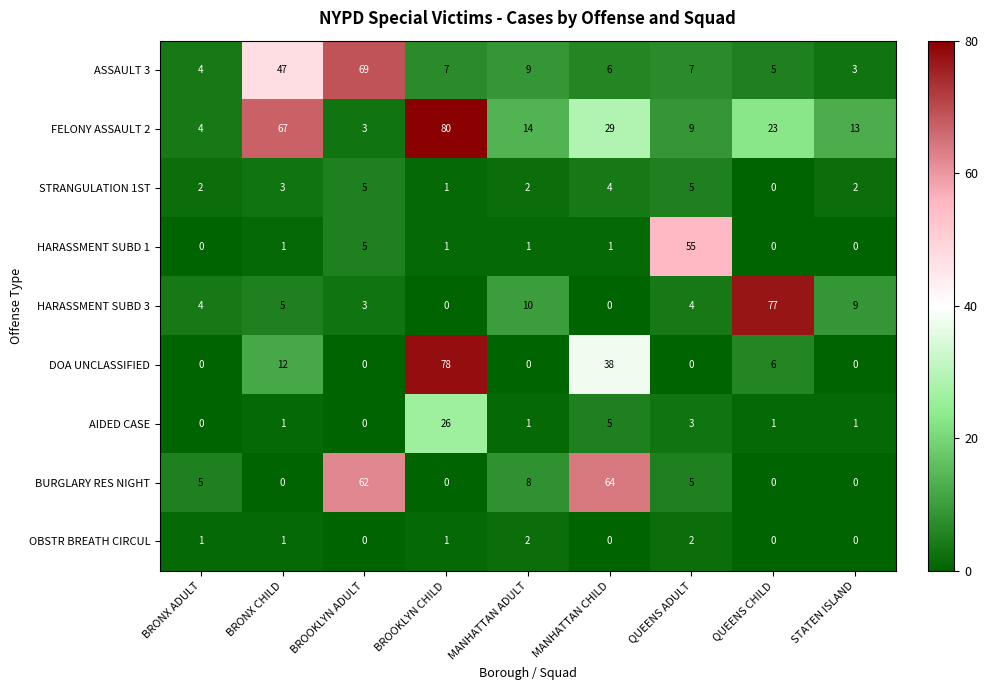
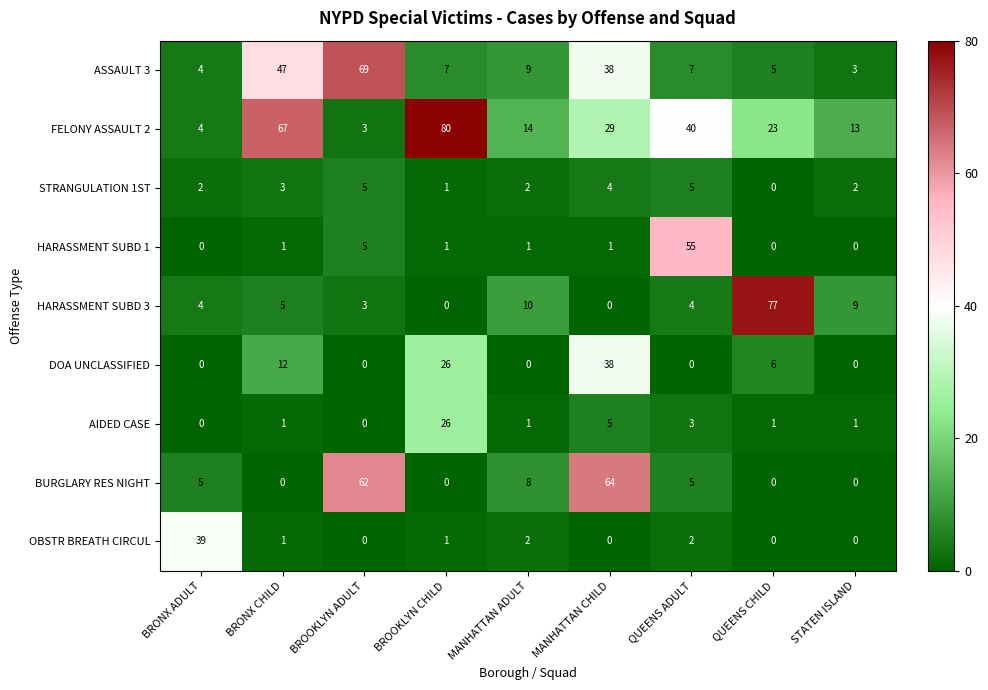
  {
    "ASSAULT 3": {
      "BRONX ADULT": 4,
      "BRONX CHILD": 47,
      "BROOKLYN ADULT": 69,
      "BROOKLYN CHILD": 7,
      "MANHATTAN ADULT": 9,
-     "MANHATTAN CHILD": 6,
+     "MANHATTAN CHILD": 38,
      "QUEENS ADULT": 7,
      "QUEENS CHILD": 5,
      "STATEN ISLAND": 3
    },
    "FELONY ASSAULT 2": {
      "BRONX ADULT": 4,
      "BRONX CHILD": 67,
      "BROOKLYN ADULT": 3,
      "BROOKLYN CHILD": 80,
      "MANHATTAN ADULT": 14,
      "MANHATTAN CHILD": 29,
-     "QUEENS ADULT": 9,
+     "QUEENS ADULT": 40,
      "QUEENS CHILD": 23,
      "STATEN ISLAND": 13
    },
    "STRANGULATION 1ST": {
      "BRONX ADULT": 2,
      "BRONX CHILD": 3,
      "BROOKLYN ADULT": 5,
      "BROOKLYN CHILD": 1,
      "MANHATTAN ADULT": 2,
      "MANHATTAN CHILD": 4,
      "QUEENS ADULT": 5,
      "QUEENS CHILD": 0,
      "STATEN ISLAND": 2
    },
    "HARASSMENT SUBD 1": {
      "BRONX ADULT": 0,
      "BRONX CHILD": 1,
      "BROOKLYN ADULT": 5,
      "BROOKLYN CHILD": 1,
      "MANHATTAN ADULT": 1,
      "MANHATTAN CHILD": 1,
      "QUEENS ADULT": 55,
      "QUEENS CHILD": 0,
      "STATEN ISLAND": 0
    },
    "HARASSMENT SUBD 3": {
      "BRONX ADULT": 4,
      "BRONX CHILD": 5,
      "BROOKLYN ADULT": 3,
      "BROOKLYN CHILD": 0,
      "MANHATTAN ADULT": 10,
      "MANHATTAN CHILD": 0,
      "QUEENS ADULT": 4,
      "QUEENS CHILD": 77,
      "STATEN ISLAND": 9
    },
    "DOA UNCLASSIFIED": {
      "BRONX ADULT": 0,
      "BRONX CHILD": 12,
      "BROOKLYN ADULT": 0,
-     "BROOKLYN CHILD": 78,
+     "BROOKLYN CHILD": 26,
      "MANHATTAN ADULT": 0,
      "MANHATTAN CHILD": 38,
      "QUEENS ADULT": 0,
      "QUEENS CHILD": 6,
      "STATEN ISLAND": 0
    },
    "AIDED CASE": {
      "BRONX ADULT": 0,
      "BRONX CHILD": 1,
      "BROOKLYN ADULT": 0,
      "BROOKLYN CHILD": 26,
      "MANHATTAN ADULT": 1,
      "MANHATTAN CHILD": 5,
      "QUEENS ADULT": 3,
      "QUEENS CHILD": 1,
      "STATEN ISLAND": 1
    },
    "BURGLARY RES NIGHT": {
      "BRONX ADULT": 5,
      "BRONX CHILD": 0,
      "BROOKLYN ADULT": 62,
      "BROOKLYN CHILD": 0,
      "MANHATTAN ADULT": 8,
      "MANHATTAN CHILD": 64,
      "QUEENS ADULT": 5,
      "QUEENS CHILD": 0,
      "STATEN ISLAND": 0
    },
    "OBSTR BREATH CIRCUL": {
-     "BRONX ADULT": 1,
+     "BRONX ADULT": 39,
      "BRONX CHILD": 1,
      "BROOKLYN ADULT": 0,
      "BROOKLYN CHILD": 1,
      "MANHATTAN ADULT": 2,
      "MANHATTAN CHILD": 0,
      "QUEENS ADULT": 2,
      "QUEENS CHILD": 0,
      "STATEN ISLAND": 0
    }
  }
